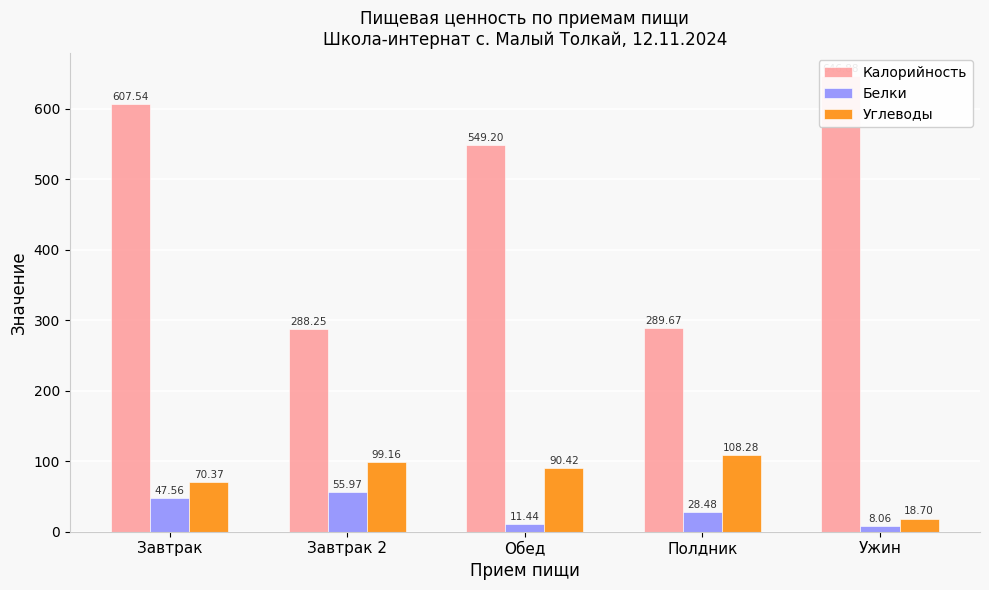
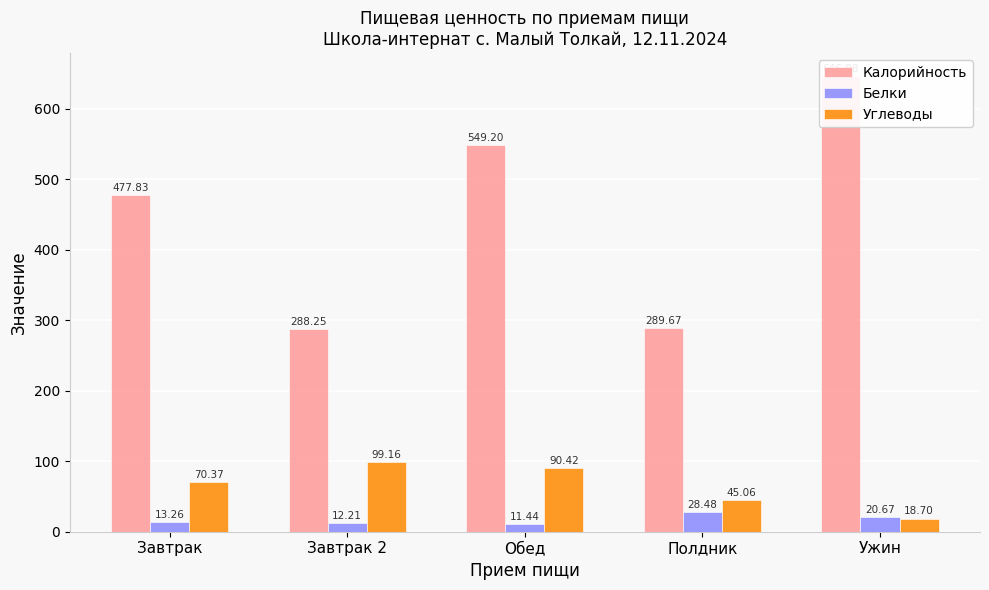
  {
    "Калорийность": {
-     "Завтрак": 607.54,
+     "Завтрак": 477.83,
      "Завтрак 2": 288.25,
      "Обед": 549.20,
      "Полдник": 289.67
    },
    "Белки": {
-     "Завтрак": 47.56,
-     "Завтрак 2": 55.97,
+     "Завтрак": 13.26,
+     "Завтрак 2": 12.21,
      "Обед": 11.44,
      "Полдник": 28.48,
-     "Ужин": 8.06
+     "Ужин": 20.67
    },
    "Углеводы": {
      "Завтрак": 70.37,
      "Завтрак 2": 99.16,
      "Обед": 90.42,
-     "Полдник": 108.28,
+     "Полдник": 45.06,
      "Ужин": 18.70
    }
  }
